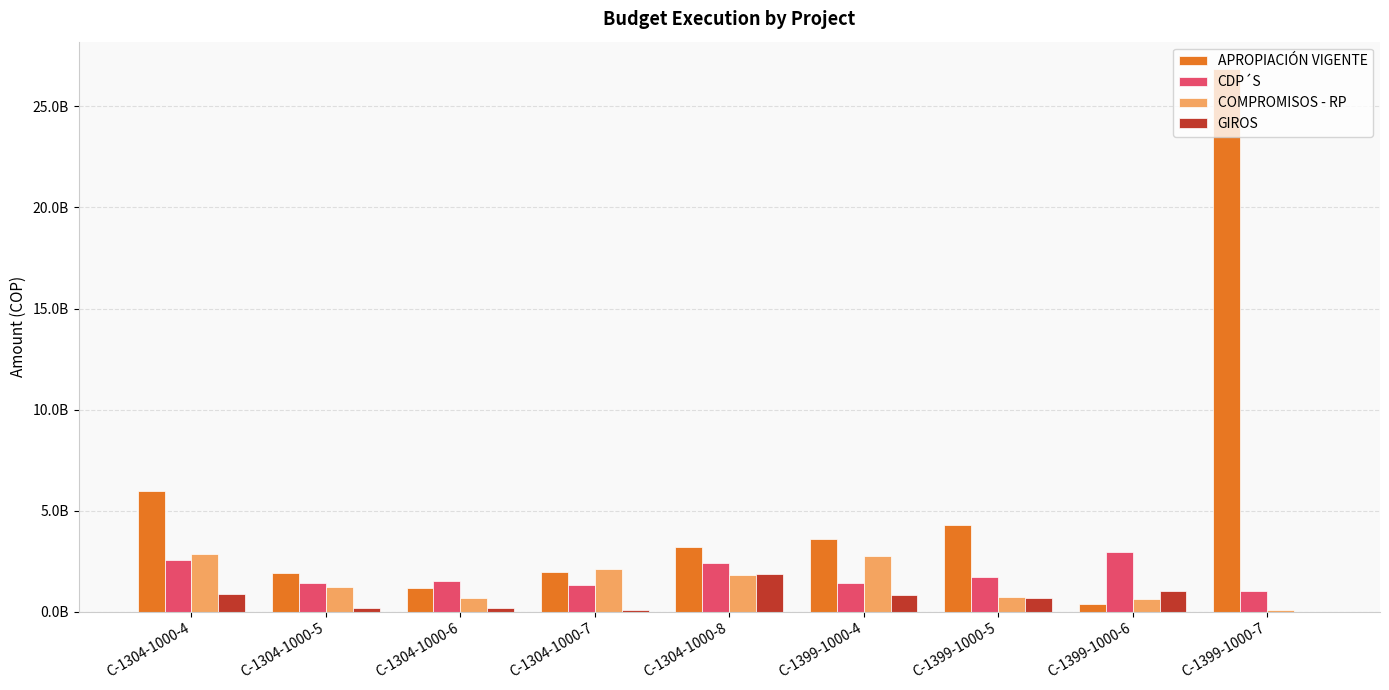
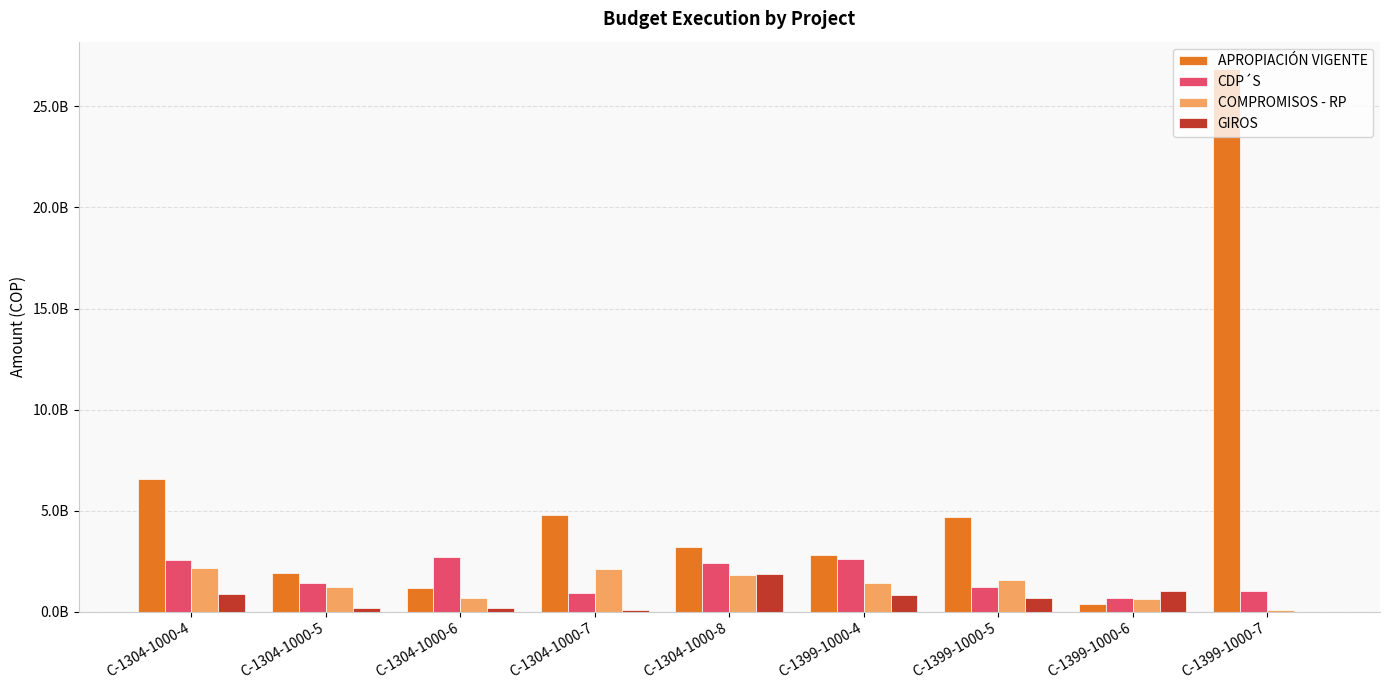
  {
    "APROPIACIÓN VIGENTE": {
-     "C-1304-1000-4": 6000000000,
+     "C-1304-1000-4": 6600000000,
      "C-1304-1000-5": 1900000000,
      "C-1304-1000-6": 1200000000,
-     "C-1304-1000-7": 2000000000,
+     "C-1304-1000-7": 4800000000,
      "C-1304-1000-8": 3200000000,
-     "C-1399-1000-4": 3600000000,
-     "C-1399-1000-5": 4300000000,
+     "C-1399-1000-4": 2800000000,
+     "C-1399-1000-5": 4700000000,
      "C-1399-1000-6": 400000000
    },
    "CDP´S": {
      "C-1304-1000-4": 2500000000,
      "C-1304-1000-5": 1400000000,
-     "C-1304-1000-6": 1500000000,
-     "C-1304-1000-7": 1400000000,
+     "C-1304-1000-6": 2700000000,
+     "C-1304-1000-7": 900000000,
      "C-1304-1000-8": 2400000000,
-     "C-1399-1000-4": 1400000000,
-     "C-1399-1000-5": 1700000000,
-     "C-1399-1000-6": 3000000000,
+     "C-1399-1000-4": 2600000000,
+     "C-1399-1000-5": 1200000000,
+     "C-1399-1000-6": 700000000,
      "C-1399-1000-7": 1000000000
    },
    "COMPROMISOS - RP": {
-     "C-1304-1000-4": 2900000000,
+     "C-1304-1000-4": 2200000000,
      "C-1304-1000-5": 1200000000,
      "C-1304-1000-6": 700000000,
      "C-1304-1000-7": 2100000000,
      "C-1304-1000-8": 1800000000,
-     "C-1399-1000-4": 2800000000,
-     "C-1399-1000-5": 800000000,
+     "C-1399-1000-4": 1400000000,
+     "C-1399-1000-5": 1600000000,
      "C-1399-1000-6": 600000000
    },
    "GIROS": {
      "C-1304-1000-4": 900000000,
      "C-1304-1000-5": 200000000,
      "C-1304-1000-6": 200000000,
      "C-1304-1000-8": 1900000000,
      "C-1399-1000-4": 800000000,
      "C-1399-1000-5": 700000000,
      "C-1399-1000-6": 1000000000
    }
  }
